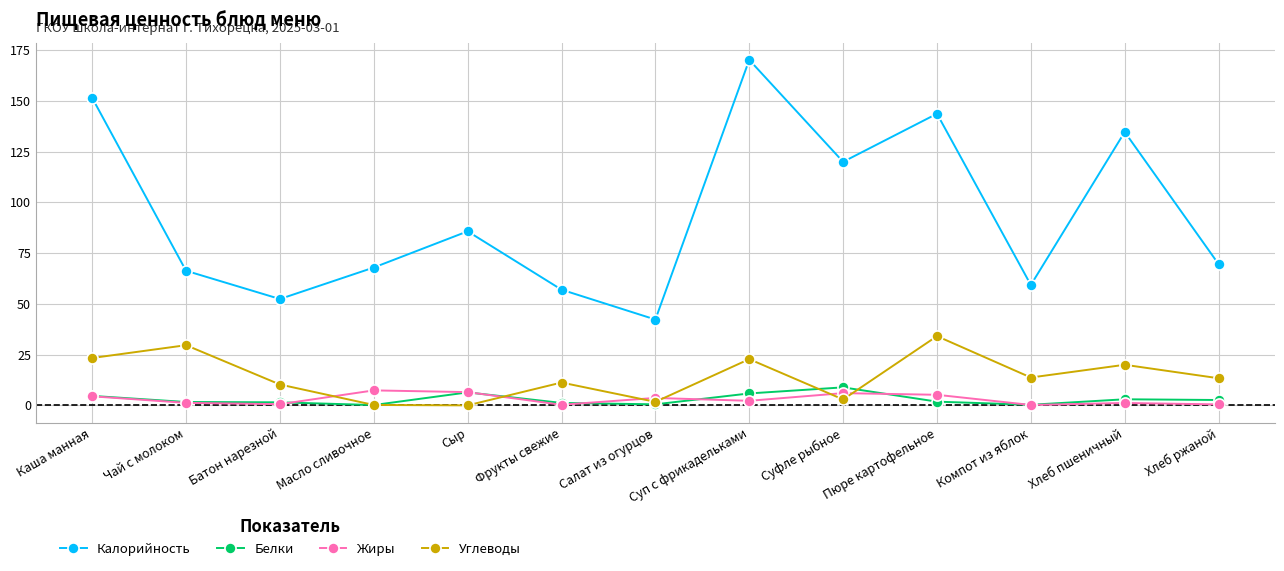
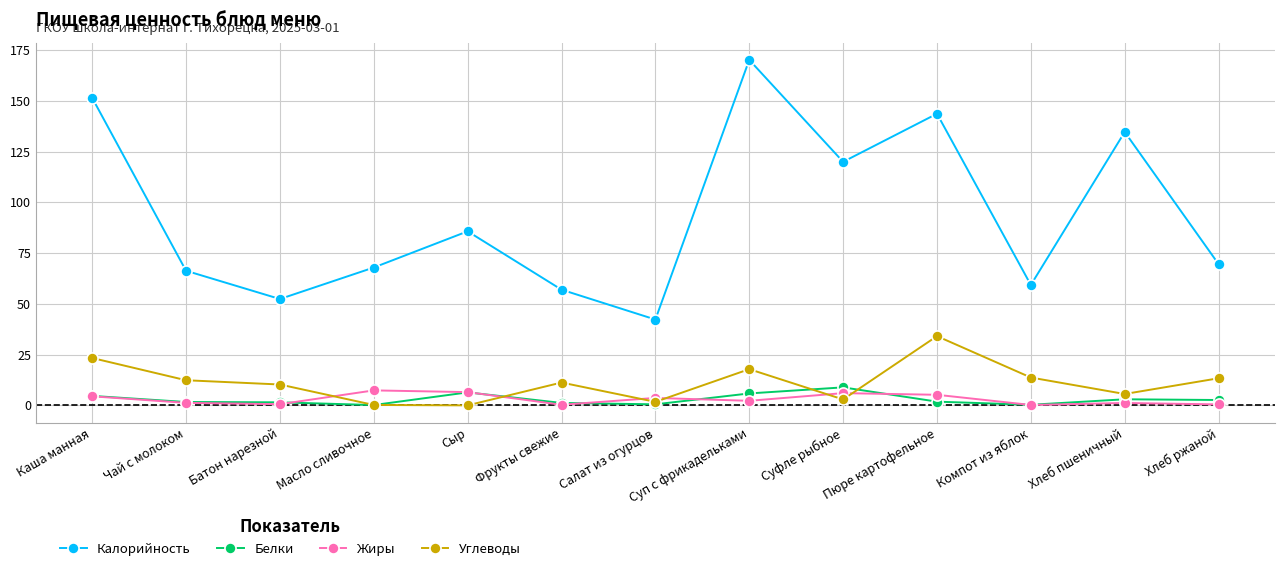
  {
    "Калорийность": {
      "Каша манная": 152,
      "Чай с молоком": 66,
      "Батон нарезной": 52,
      "Масло сливочное": 68,
      "Сыр": 86,
      "Фрукты свежие": 57,
      "Салат из огурцов": 42,
      "Суп с фрикадельками": 170,
      "Суфле рыбное": 120,
      "Пюре картофельное": 144,
      "Компот из яблок": 59,
      "Хлеб пшеничный": 135,
      "Хлеб ржаной": 70
    },
    "Белки": {
      "Суп с фрикадельками": 6,
      "Суфле рыбное": 9,
      "Пюре картофельное": 2,
      "Хлеб пшеничный": 3,
      "Хлеб ржаной": 3
    },
    "Жиры": {
      "Масло сливочное": 7,
      "Салат из огурцов": 4,
      "Суп с фрикадельками": 2,
      "Суфле рыбное": 6,
      "Пюре картофельное": 5,
      "Хлеб пшеничный": 1,
      "Хлеб ржаной": 0
    },
    "Углеводы": {
      "Каша манная": 23,
-     "Чай с молоком": 30,
+     "Чай с молоком": 12,
      "Батон нарезной": 10,
      "Сыр": 0,
      "Фрукты свежие": 11,
-     "Суп с фрикадельками": 23,
+     "Суп с фрикадельками": 18,
      "Суфле рыбное": 3,
      "Пюре картофельное": 34,
      "Компот из яблок": 14,
-     "Хлеб пшеничный": 20,
+     "Хлеб пшеничный": 6,
      "Хлеб ржаной": 13
    }
  }
